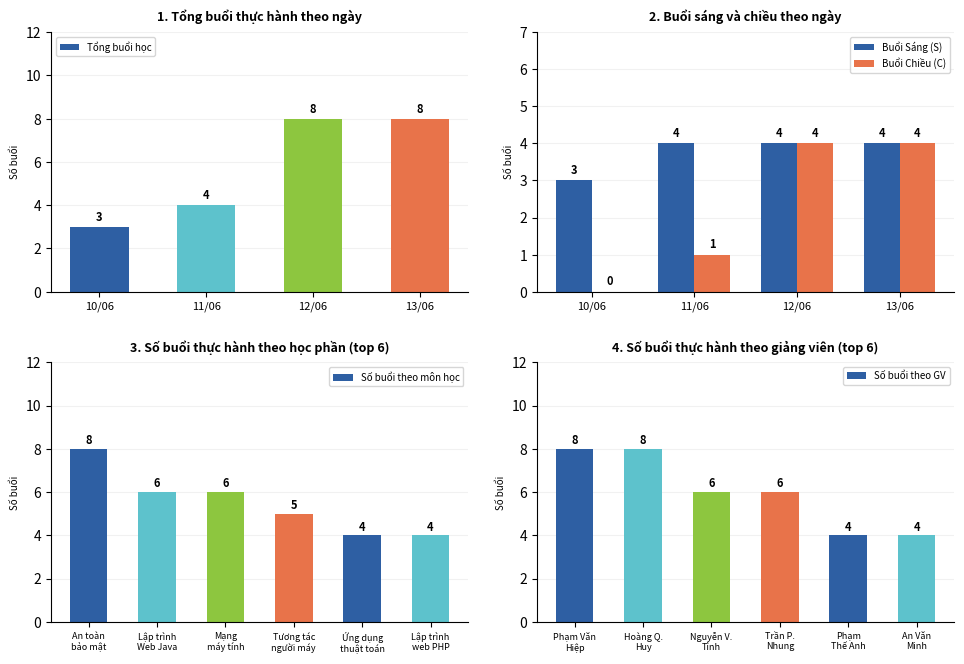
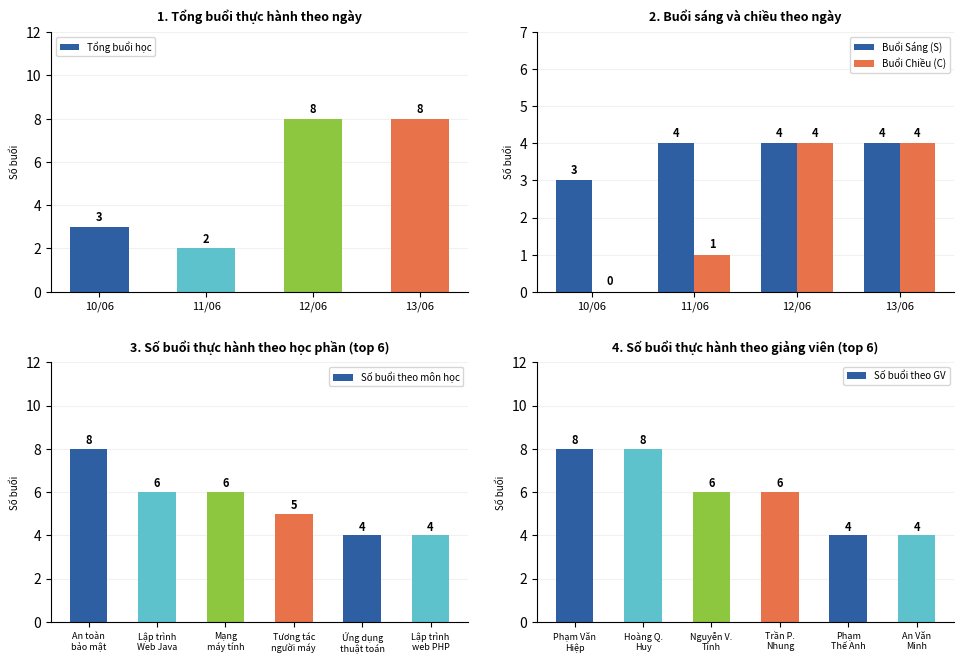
  {
    "1. Tổng buổi thực hành theo ngày": {
      "10/06": 3,
-     "11/06": 4,
+     "11/06": 2,
      "12/06": 8,
      "13/06": 8
    },
    "2. Buổi sáng và chiều theo ngày": {
      "Buổi Sáng (S)": {
        "10/06": 3,
        "11/06": 4,
        "12/06": 4,
        "13/06": 4
      },
      "Buổi Chiều (C)": {
        "10/06": 0,
        "11/06": 1,
        "12/06": 4,
        "13/06": 4
      }
    },
    "3. Số buổi thực hành theo học phần (top 6)": {
      "An toàn bảo mật": 8,
      "Lập trình Web Java": 6,
      "Mạng máy tính": 6,
      "Tương tác người máy": 5,
      "Ứng dụng thuật toán": 4,
      "Lập trình web PHP": 4
    },
    "4. Số buổi thực hành theo giảng viên (top 6)": {
      "Phạm Văn Hiệp": 8,
      "Hoàng Q. Huy": 8,
      "Nguyễn V. Tỉnh": 6,
      "Trần P. Nhung": 6,
      "Phạm Thế Anh": 4,
      "An Văn Minh": 4
    }
  }
